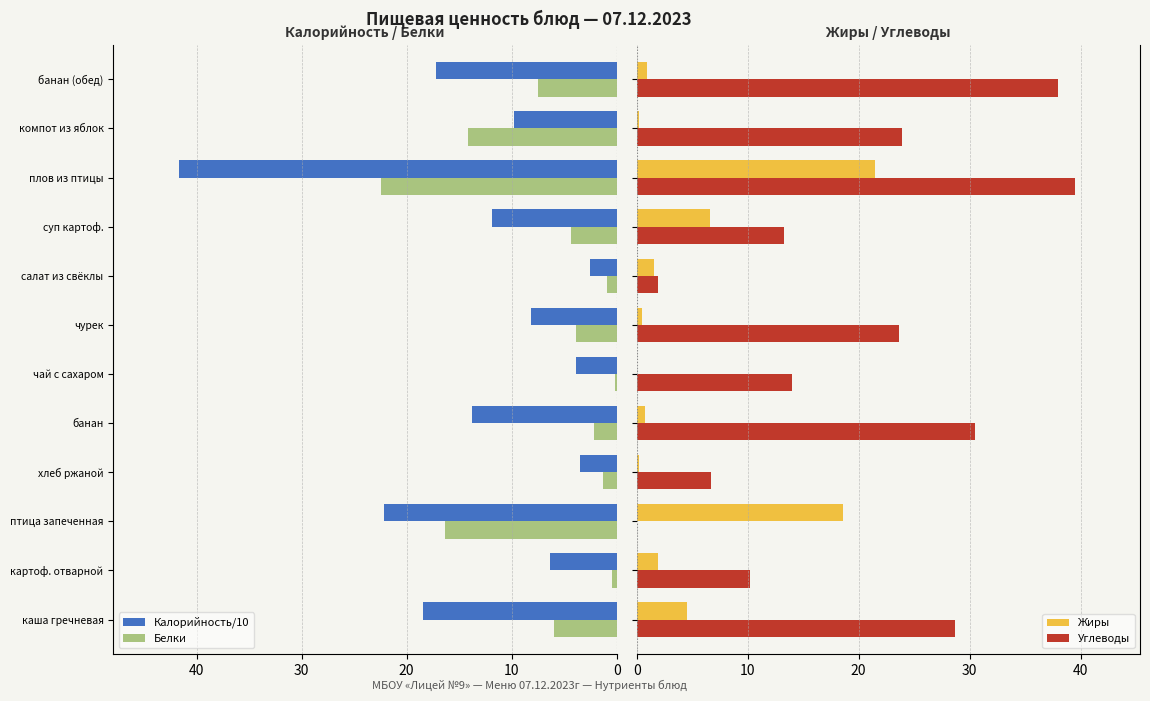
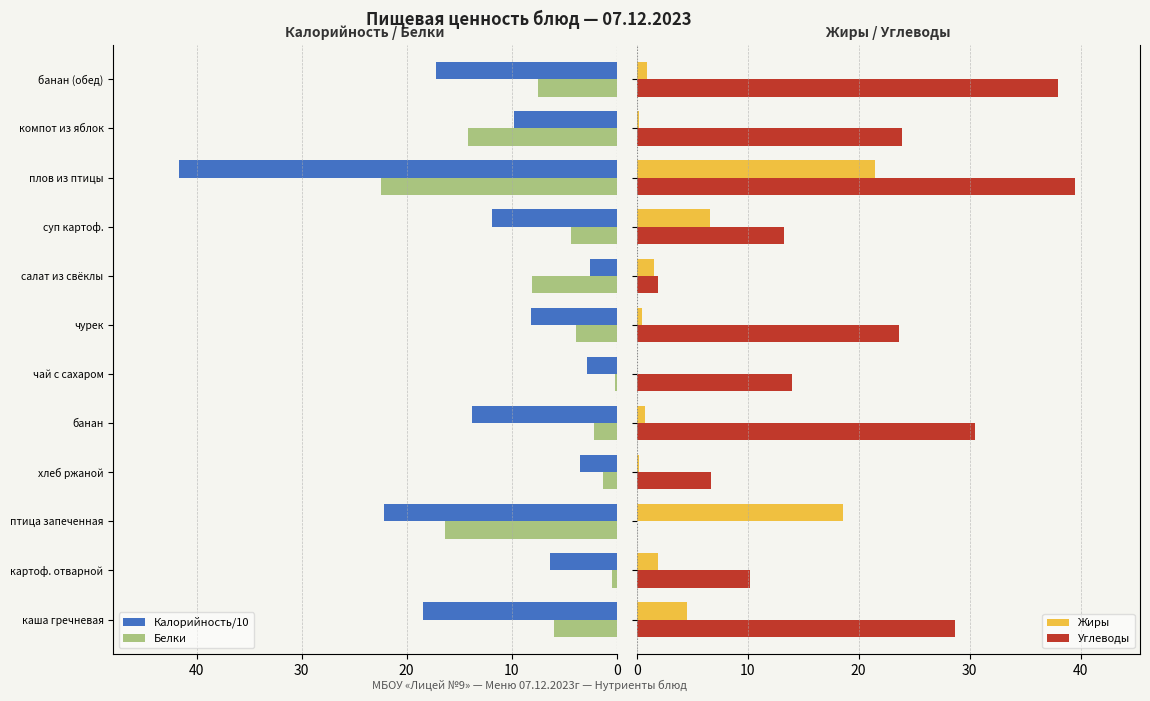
  {
    "Калорийность / Белки": {
      "Калорийность/10": {
        "банан (обед)": 17.2,
        "компот из яблок": 9.8,
        "плов из птицы": 41.7,
        "суп картоф.": 11.9,
        "салат из свёклы": 2.5,
        "чурек": 8.1,
-       "чай с сахаром": 3.9,
+       "чай с сахаром": 2.8,
        "банан": 13.8,
        "хлеб ржаной": 3.5,
        "птица запеченная": 22.1,
        "картоф. отварной": 6.3,
        "каша гречневая": 18.4
      },
      "Белки": {
        "банан (обед)": 7.5,
        "компот из яблок": 14.2,
        "плов из птицы": 22.5,
        "суп картоф.": 4.4,
-       "салат из свёклы": 0.9,
+       "салат из свёклы": 8.1,
        "чурек": 3.8,
        "банан": 2.2,
        "хлеб ржаной": 1.3,
        "птица запеченная": 16.4,
        "картоф. отварной": 0.5,
        "каша гречневая": 6.0
      }
    }
  }
